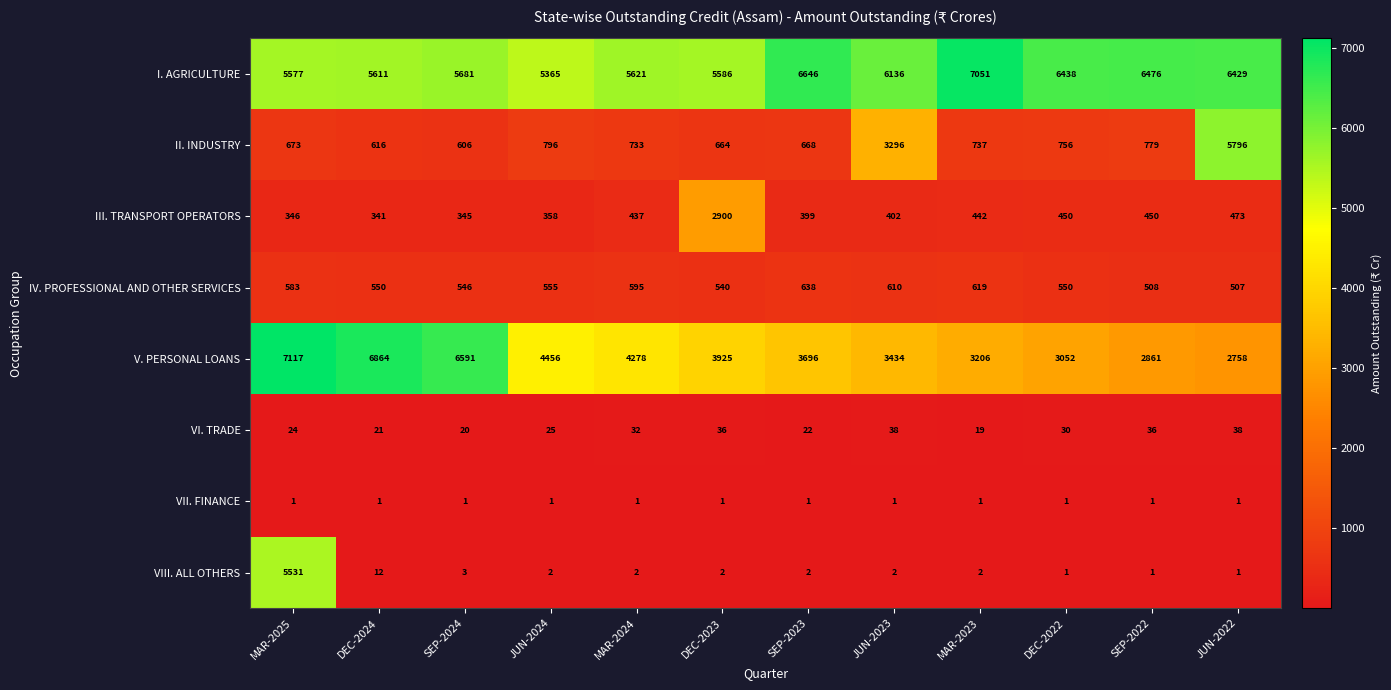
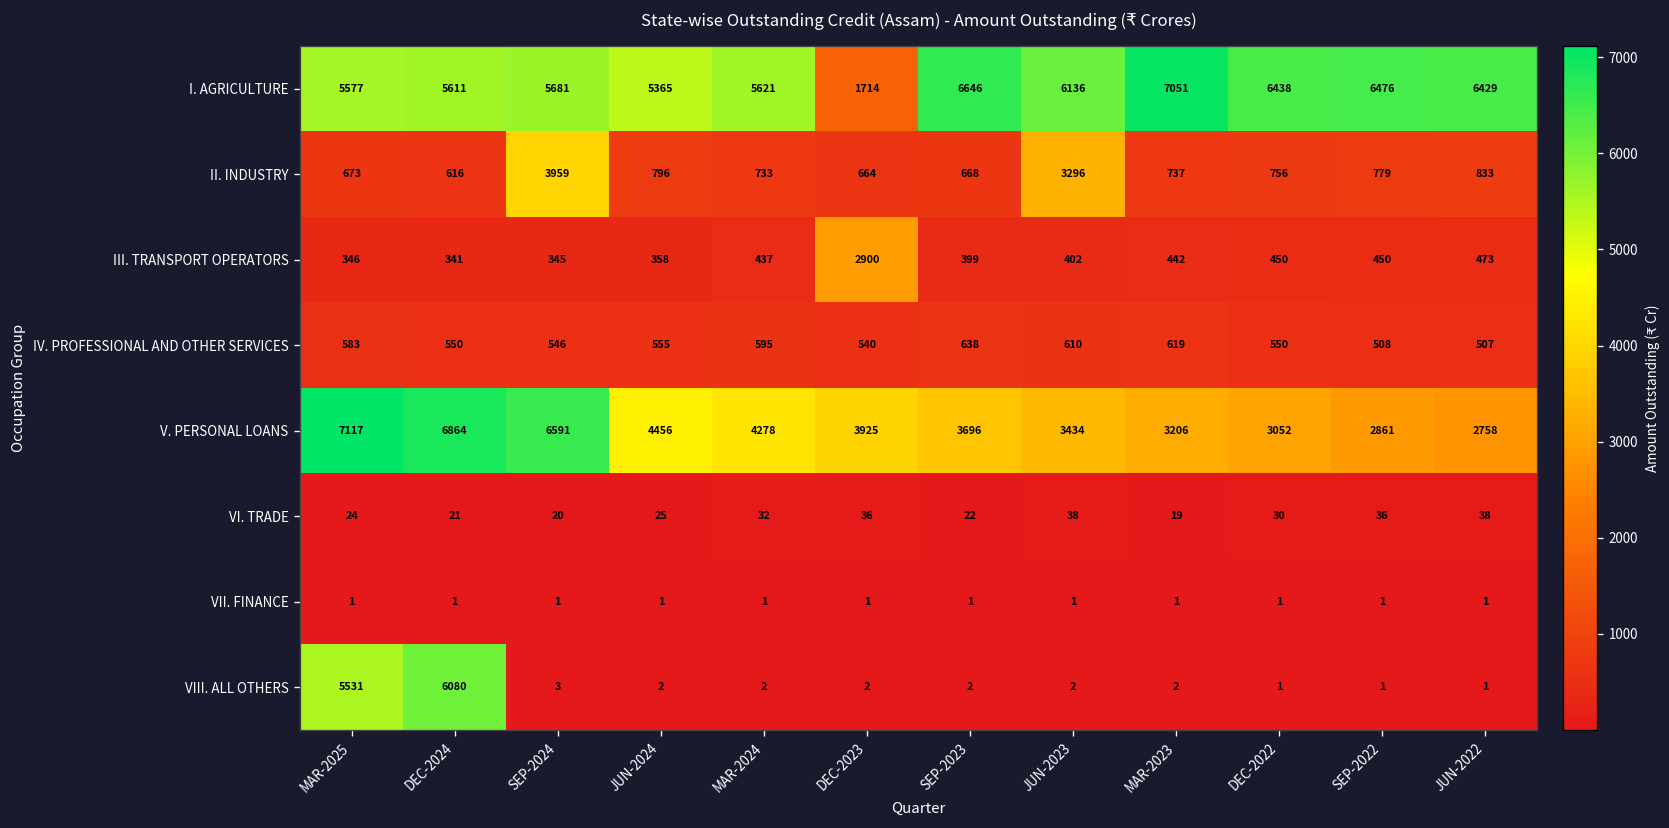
  {
    "I. AGRICULTURE": {
      "MAR-2025": 5577,
      "DEC-2024": 5611,
      "SEP-2024": 5681,
      "JUN-2024": 5365,
      "MAR-2024": 5621,
-     "DEC-2023": 5586,
+     "DEC-2023": 1714,
      "SEP-2023": 6646,
      "JUN-2023": 6136,
      "MAR-2023": 7051,
      "DEC-2022": 6438,
      "SEP-2022": 6476,
      "JUN-2022": 6429
    },
    "II. INDUSTRY": {
      "MAR-2025": 673,
      "DEC-2024": 616,
-     "SEP-2024": 606,
+     "SEP-2024": 3959,
      "JUN-2024": 796,
      "MAR-2024": 733,
      "DEC-2023": 664,
      "SEP-2023": 668,
      "JUN-2023": 3296,
      "MAR-2023": 737,
      "DEC-2022": 756,
      "SEP-2022": 779,
-     "JUN-2022": 5796
+     "JUN-2022": 833
    },
    "III. TRANSPORT OPERATORS": {
      "MAR-2025": 346,
      "DEC-2024": 341,
      "SEP-2024": 345,
      "JUN-2024": 358,
      "MAR-2024": 437,
      "DEC-2023": 2900,
      "SEP-2023": 399,
      "JUN-2023": 402,
      "MAR-2023": 442,
      "DEC-2022": 450,
      "SEP-2022": 450,
      "JUN-2022": 473
    },
    "IV. PROFESSIONAL AND OTHER SERVICES": {
      "MAR-2025": 583,
      "DEC-2024": 550,
      "SEP-2024": 546,
      "JUN-2024": 555,
      "MAR-2024": 595,
      "DEC-2023": 540,
      "SEP-2023": 638,
      "JUN-2023": 610,
      "MAR-2023": 619,
      "DEC-2022": 550,
      "SEP-2022": 508,
      "JUN-2022": 507
    },
    "V. PERSONAL LOANS": {
      "MAR-2025": 7117,
      "DEC-2024": 6864,
      "SEP-2024": 6591,
      "JUN-2024": 4456,
      "MAR-2024": 4278,
      "DEC-2023": 3925,
      "SEP-2023": 3696,
      "JUN-2023": 3434,
      "MAR-2023": 3206,
      "DEC-2022": 3052,
      "SEP-2022": 2861,
      "JUN-2022": 2758
    },
    "VI. TRADE": {
      "MAR-2025": 24,
      "DEC-2024": 21,
      "SEP-2024": 20,
      "JUN-2024": 25,
      "MAR-2024": 32,
      "DEC-2023": 36,
      "SEP-2023": 22,
      "JUN-2023": 38,
      "MAR-2023": 19,
      "DEC-2022": 30,
      "SEP-2022": 36,
      "JUN-2022": 38
    },
    "VII. FINANCE": {
      "MAR-2025": 1,
      "DEC-2024": 1,
      "SEP-2024": 1,
      "JUN-2024": 1,
      "MAR-2024": 1,
      "DEC-2023": 1,
      "SEP-2023": 1,
      "JUN-2023": 1,
      "MAR-2023": 1,
      "DEC-2022": 1,
      "SEP-2022": 1,
      "JUN-2022": 1
    },
    "VIII. ALL OTHERS": {
      "MAR-2025": 5531,
-     "DEC-2024": 12,
+     "DEC-2024": 6080,
      "SEP-2024": 3,
      "JUN-2024": 2,
      "MAR-2024": 2,
      "DEC-2023": 2,
      "SEP-2023": 2,
      "JUN-2023": 2,
      "MAR-2023": 2,
      "DEC-2022": 1,
      "SEP-2022": 1,
      "JUN-2022": 1
    }
  }
